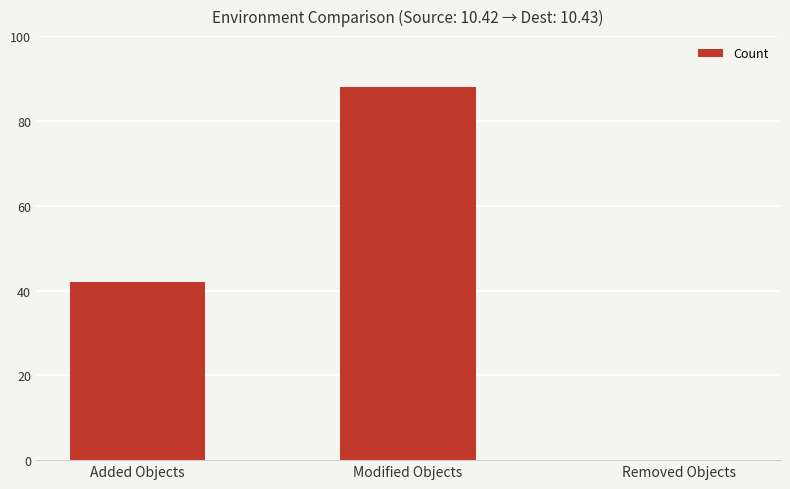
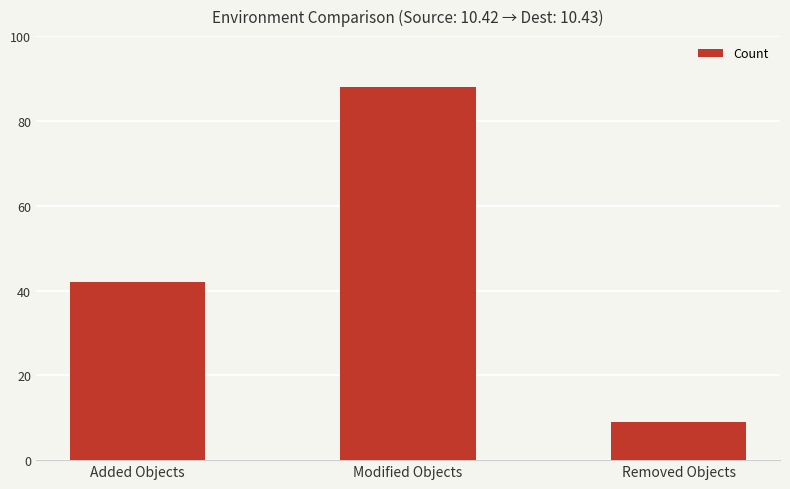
  {
    "Added Objects": 42,
    "Modified Objects": 88,
-   "Removed Objects": 0
+   "Removed Objects": 9
  }
